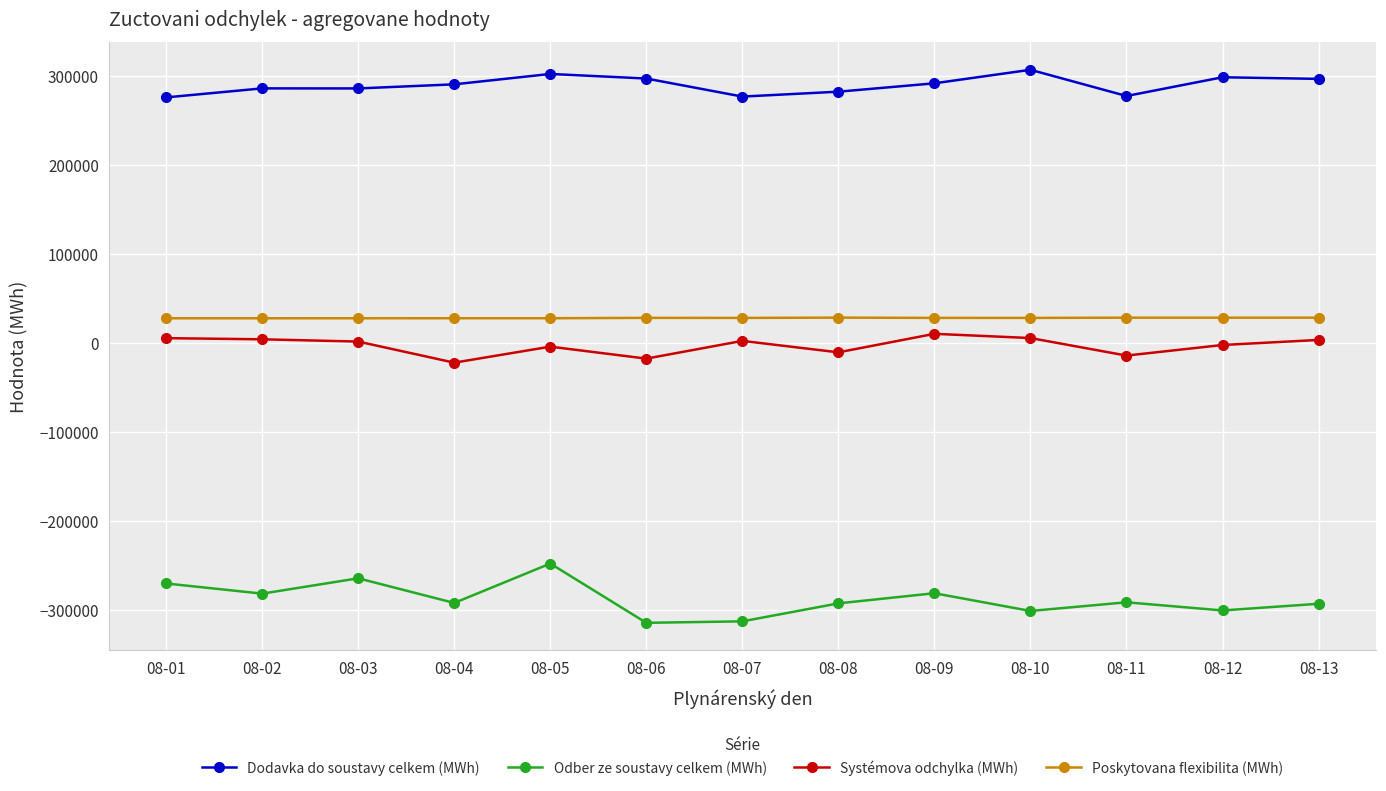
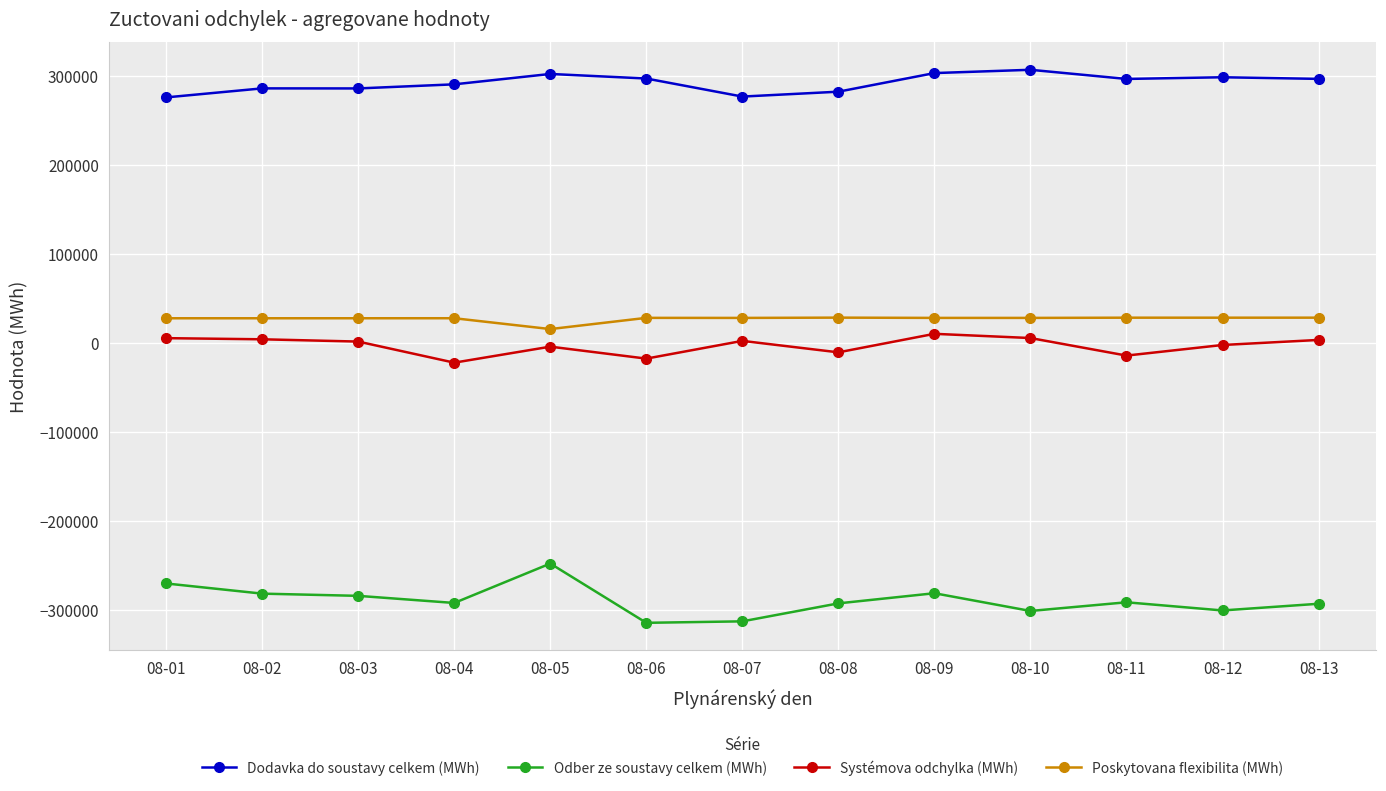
  {
    "Dodavka do soustavy celkem (MWh)": {
      "08-01": 280000,
      "08-02": 290000,
      "08-03": 290000,
      "08-04": 290000,
      "08-05": 300000,
      "08-06": 300000,
      "08-07": 280000,
      "08-08": 280000,
-     "08-09": 290000,
+     "08-09": 300000,
      "08-10": 310000,
-     "08-11": 280000,
+     "08-11": 300000,
      "08-12": 300000,
      "08-13": 300000
    },
    "Odber ze soustavy celkem (MWh)": {
      "08-01": -270000,
      "08-02": -280000,
-     "08-03": -260000,
+     "08-03": -280000,
      "08-04": -290000,
      "08-05": -250000,
      "08-06": -310000,
      "08-07": -310000,
      "08-08": -290000,
      "08-09": -280000,
      "08-10": -300000,
      "08-11": -290000,
      "08-12": -300000,
      "08-13": -290000
    },
    "Systémova odchylka (MWh)": {
      "08-01": 10000,
      "08-02": 0,
      "08-03": 0,
      "08-04": -20000,
      "08-05": 0,
      "08-06": -20000,
      "08-07": 0,
      "08-08": -10000,
      "08-09": 10000,
      "08-10": 10000,
      "08-11": -10000,
      "08-12": 0,
      "08-13": 0
    },
    "Poskytovana flexibilita (MWh)": {
      "08-01": 30000,
      "08-02": 30000,
      "08-03": 30000,
      "08-04": 30000,
-     "08-05": 30000,
+     "08-05": 20000,
      "08-06": 30000,
      "08-07": 30000,
      "08-08": 30000,
      "08-09": 30000,
      "08-10": 30000,
      "08-11": 30000,
      "08-12": 30000,
      "08-13": 30000
    }
  }
